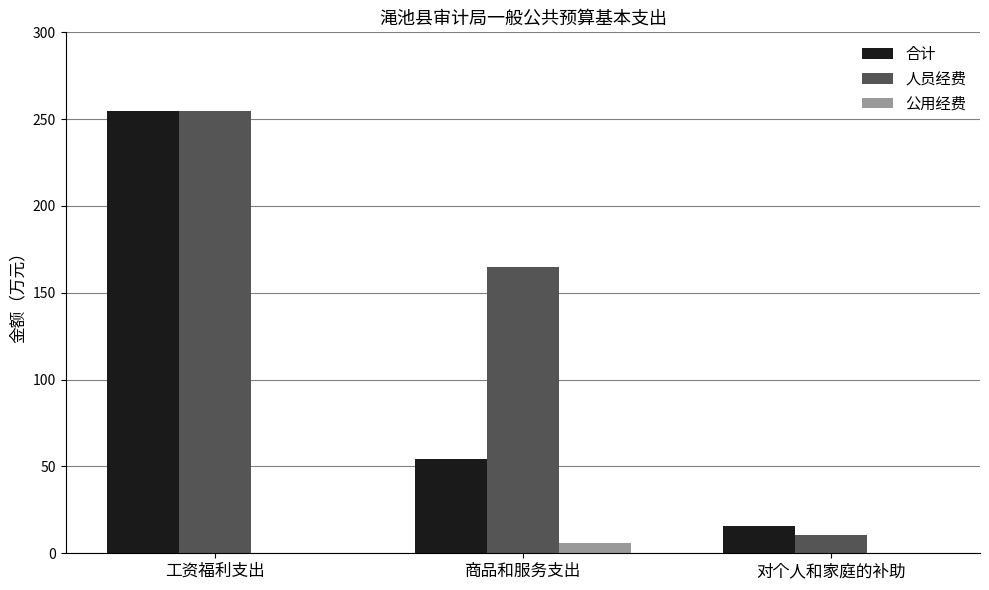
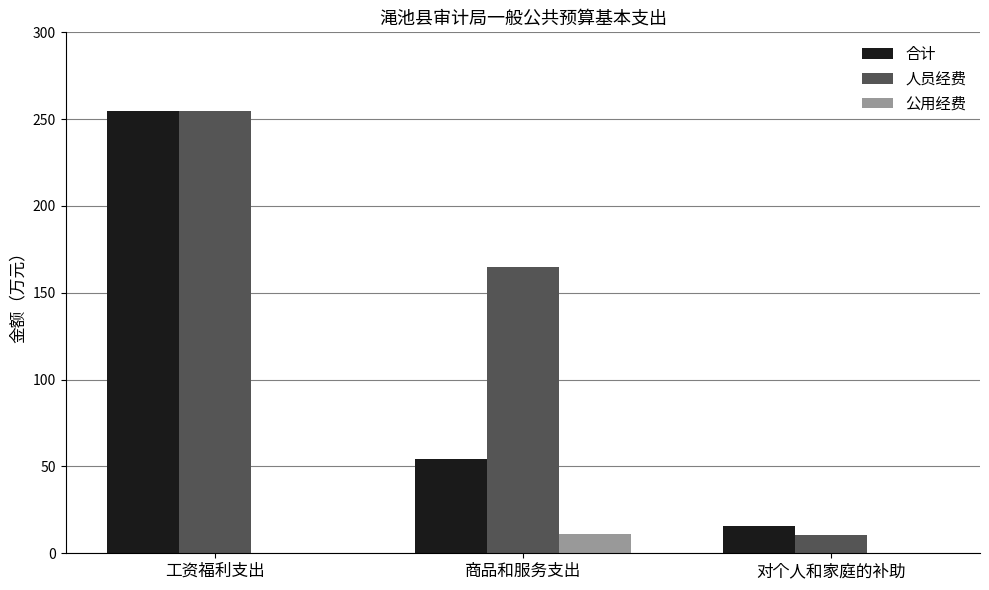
  {
    "合计": {
      "工资福利支出": 255,
      "商品和服务支出": 54,
      "对个人和家庭的补助": 16
    },
    "人员经费": {
      "工资福利支出": 255,
      "商品和服务支出": 165,
      "对个人和家庭的补助": 10
    },
    "公用经费": {
      "工资福利支出": 0,
-     "商品和服务支出": 6,
+     "商品和服务支出": 11,
      "对个人和家庭的补助": 0
    }
  }
